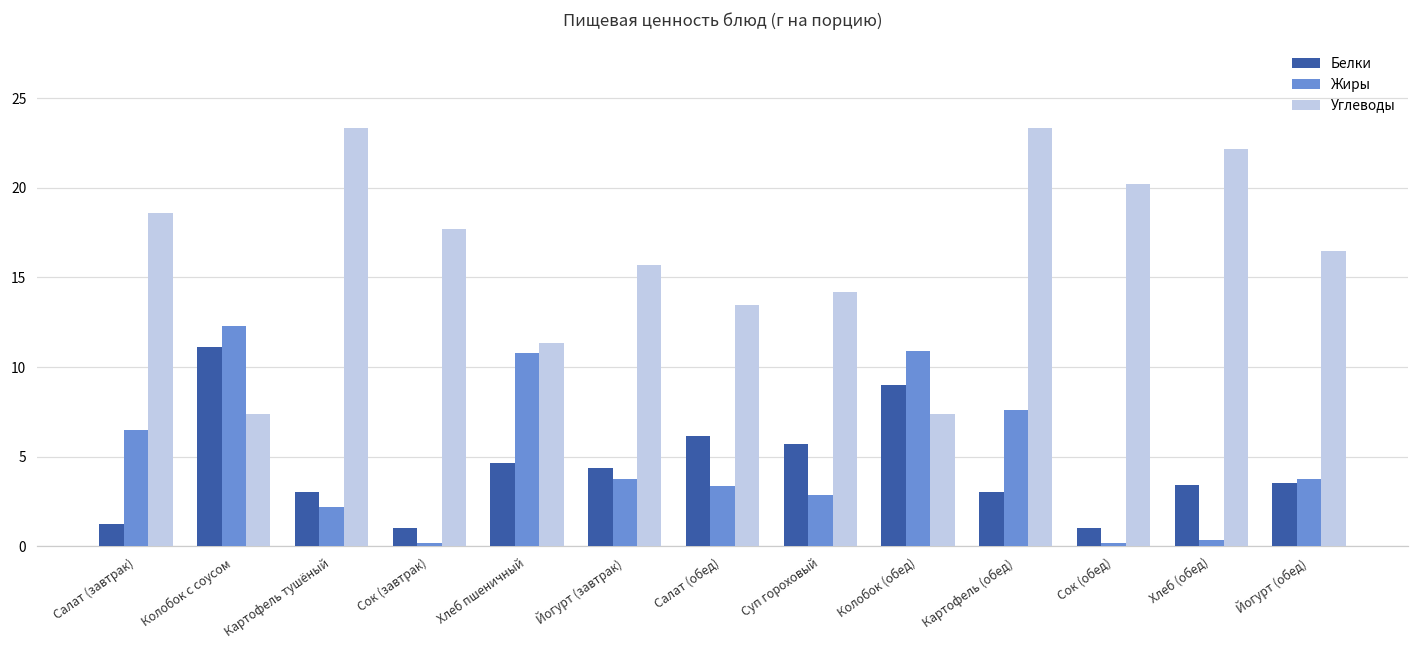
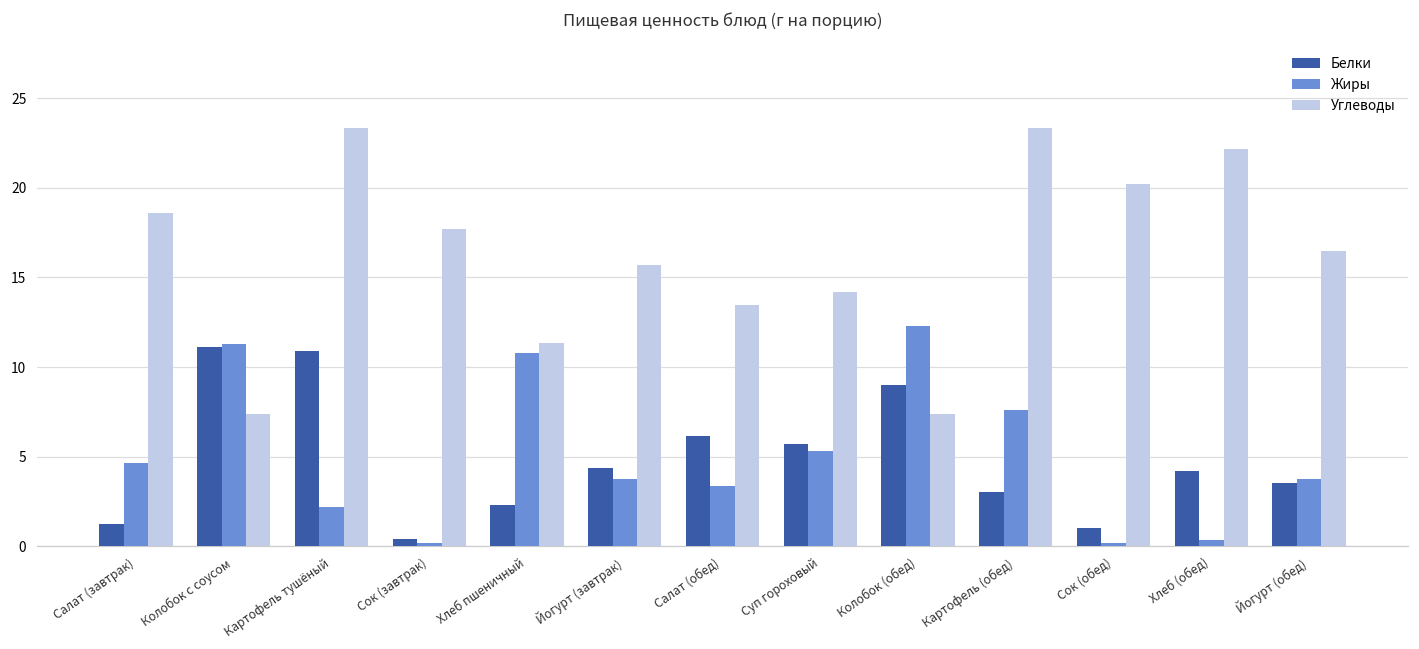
  {
    "Белки": {
      "Салат (завтрак)": 1.2,
      "Колобок с соусом": 11.1,
-     "Картофель тушёный": 3.0,
-     "Сок (завтрак)": 1.0,
-     "Хлеб пшеничный": 4.7,
+     "Картофель тушёный": 10.9,
+     "Сок (завтрак)": 0.4,
+     "Хлеб пшеничный": 2.3,
      "Йогурт (завтрак)": 4.4,
      "Салат (обед)": 6.2,
      "Суп гороховый": 5.7,
      "Колобок (обед)": 9.0,
      "Картофель (обед)": 3.0,
      "Сок (обед)": 1.0,
-     "Хлеб (обед)": 3.4,
+     "Хлеб (обед)": 4.2,
      "Йогурт (обед)": 3.5
    },
    "Жиры": {
-     "Салат (завтрак)": 6.5,
-     "Колобок с соусом": 12.3,
+     "Салат (завтрак)": 4.6,
+     "Колобок с соусом": 11.3,
      "Картофель тушёный": 2.2,
      "Сок (завтрак)": 0.2,
      "Хлеб пшеничный": 10.8,
      "Йогурт (завтрак)": 3.8,
      "Салат (обед)": 3.3,
-     "Суп гороховый": 2.9,
-     "Колобок (обед)": 10.9,
+     "Суп гороховый": 5.3,
+     "Колобок (обед)": 12.3,
      "Картофель (обед)": 7.6,
      "Сок (обед)": 0.2,
      "Хлеб (обед)": 0.4,
      "Йогурт (обед)": 3.8
    },
    "Углеводы": {
      "Салат (завтрак)": 18.6,
      "Колобок с соусом": 7.4,
      "Картофель тушёный": 23.3,
      "Сок (завтрак)": 17.7,
      "Хлеб пшеничный": 11.4,
      "Йогурт (завтрак)": 15.7,
      "Салат (обед)": 13.5,
      "Суп гороховый": 14.2,
      "Колобок (обед)": 7.4,
      "Картофель (обед)": 23.3,
      "Сок (обед)": 20.2,
      "Хлеб (обед)": 22.1,
      "Йогурт (обед)": 16.5
    }
  }
